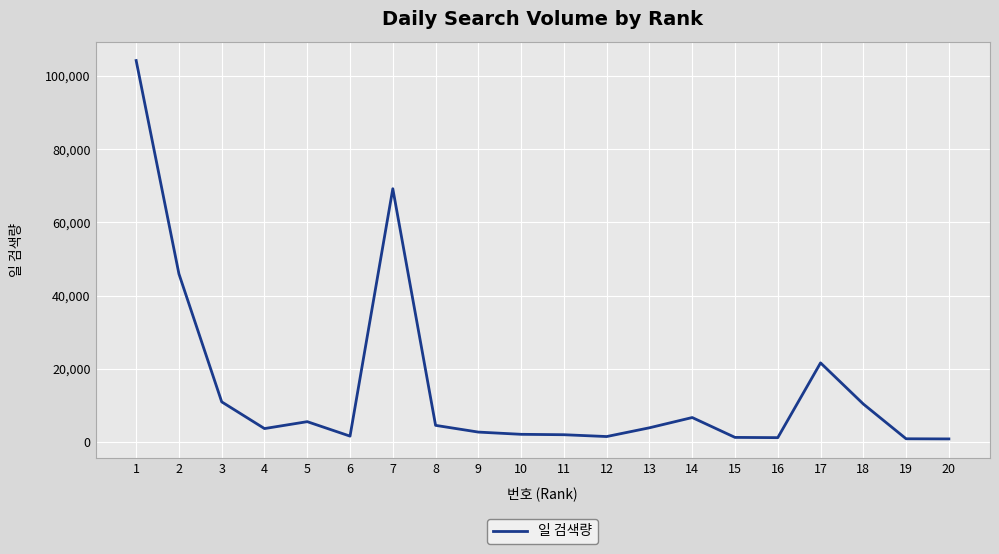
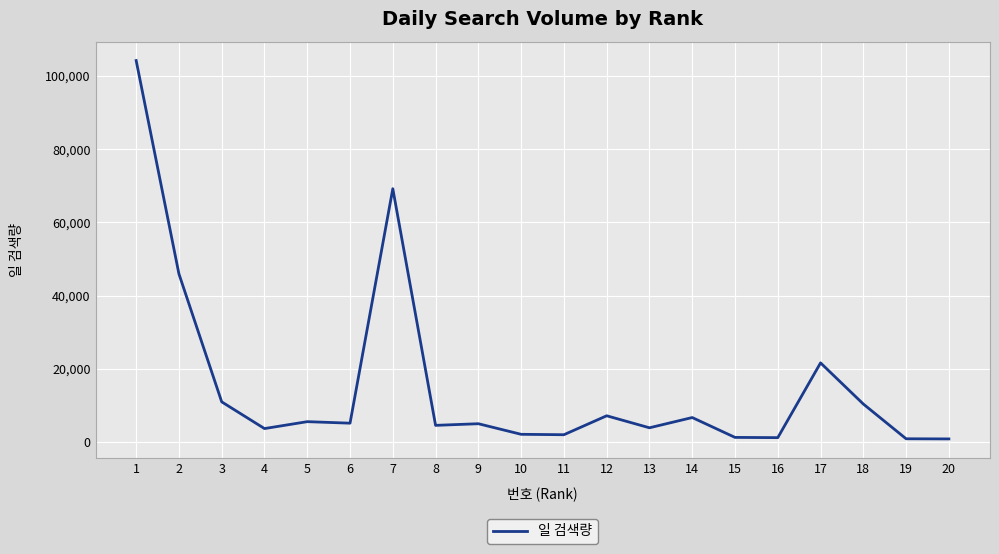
  {
    "1": "104,000",
    "2": "46,000",
    "3": "11,000",
    "4": "4,000",
    "5": "6,000",
-   "6": "2,000",
+   "6": "5,000",
    "7": "69,000",
    "8": "5,000",
-   "9": "3,000",
+   "9": "5,000",
    "10": "2,000",
    "11": "2,000",
-   "12": "2,000",
+   "12": "7,000",
    "13": "4,000",
    "14": "7,000",
    "15": "1,000",
    "16": "1,000",
    "17": "22,000",
    "18": "10,000",
    "19": "1,000",
    "20": "1,000"
  }
